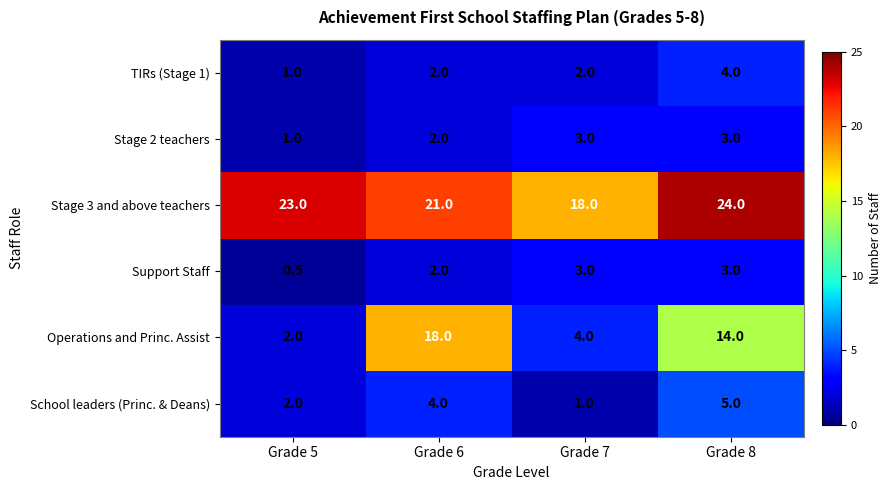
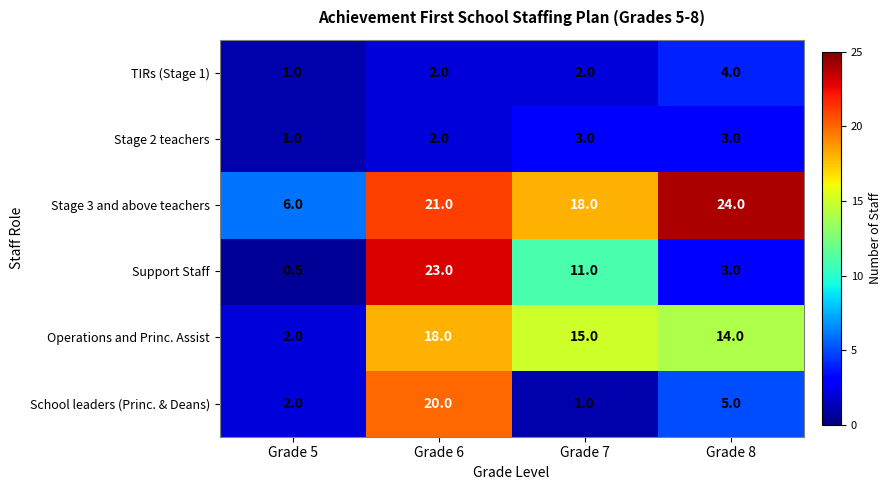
  {
    "TIRs (Stage 1)": {
      "Grade 5": 1.0,
      "Grade 6": 2.0,
      "Grade 7": 2.0,
      "Grade 8": 4.0
    },
    "Stage 2 teachers": {
      "Grade 5": 1.0,
      "Grade 6": 2.0,
      "Grade 7": 3.0,
      "Grade 8": 3.0
    },
    "Stage 3 and above teachers": {
-     "Grade 5": 23.0,
+     "Grade 5": 6.0,
      "Grade 6": 21.0,
      "Grade 7": 18.0,
      "Grade 8": 24.0
    },
    "Support Staff": {
      "Grade 5": 0.5,
-     "Grade 6": 2.0,
-     "Grade 7": 3.0,
+     "Grade 6": 23.0,
+     "Grade 7": 11.0,
      "Grade 8": 3.0
    },
    "Operations and Princ. Assist": {
      "Grade 5": 2.0,
      "Grade 6": 18.0,
-     "Grade 7": 4.0,
+     "Grade 7": 15.0,
      "Grade 8": 14.0
    },
    "School leaders (Princ. & Deans)": {
      "Grade 5": 2.0,
-     "Grade 6": 4.0,
+     "Grade 6": 20.0,
      "Grade 7": 1.0,
      "Grade 8": 5.0
    }
  }
